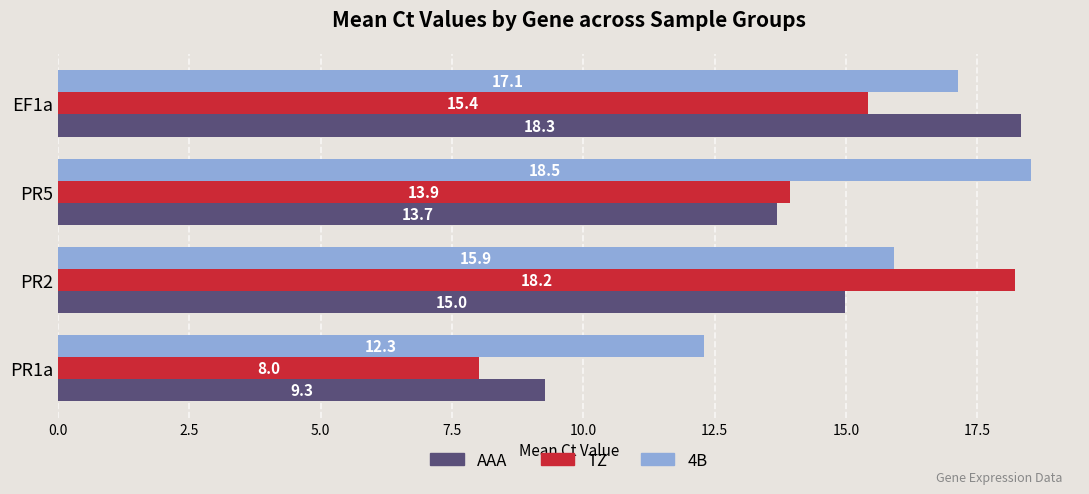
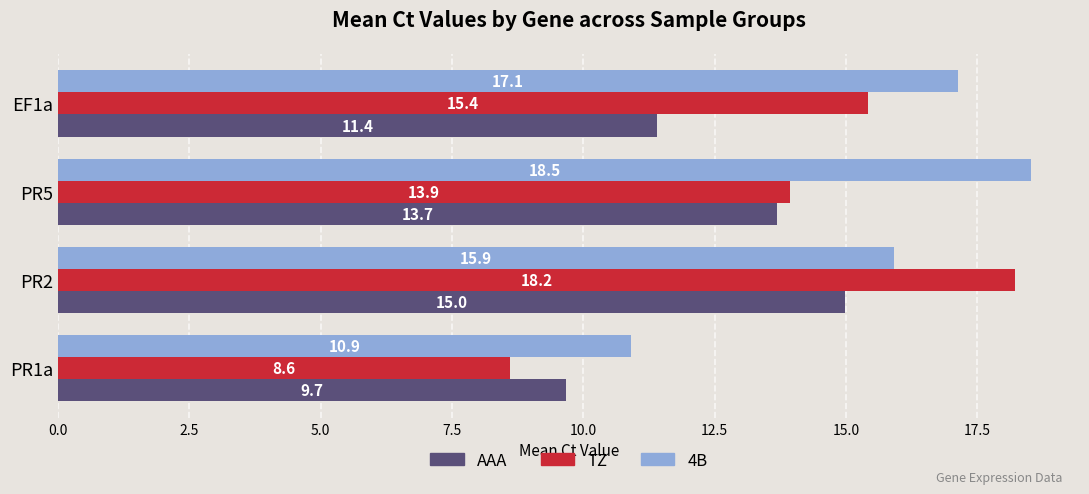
  {
    "AAA": {
-     "EF1a": 18.3,
+     "EF1a": 11.4,
      "PR5": 13.7,
      "PR2": 15.0,
-     "PR1a": 9.3
+     "PR1a": 9.7
    },
    "TZ": {
      "EF1a": 15.4,
      "PR5": 13.9,
      "PR2": 18.2,
-     "PR1a": 8.0
+     "PR1a": 8.6
    },
    "4B": {
      "EF1a": 17.1,
      "PR5": 18.5,
      "PR2": 15.9,
-     "PR1a": 12.3
+     "PR1a": 10.9
    }
  }
